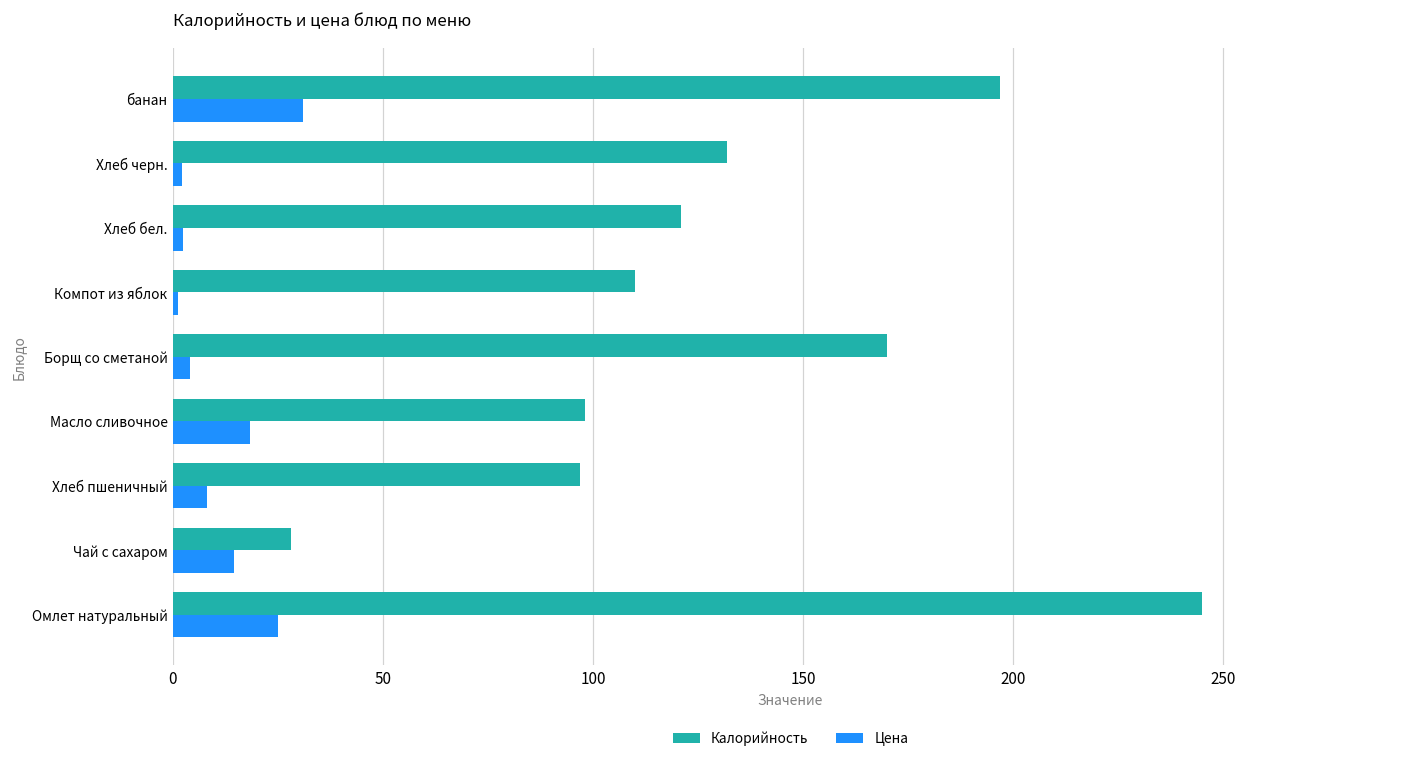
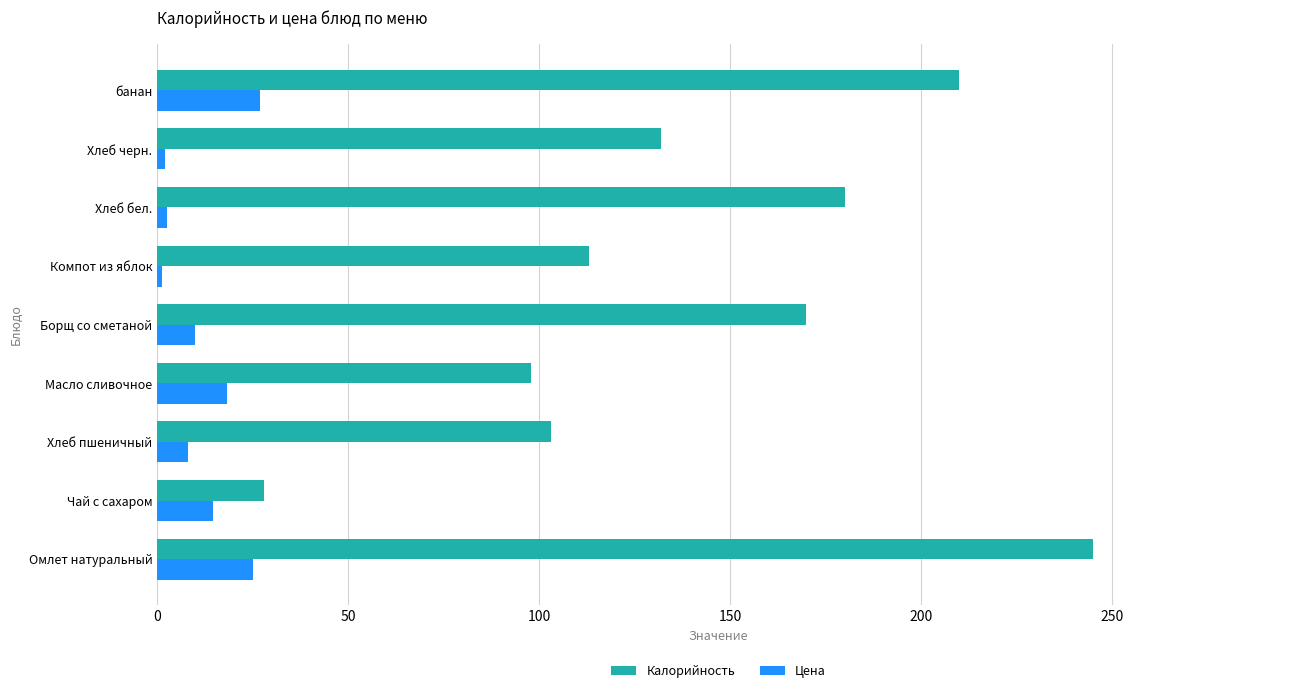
  {
    "Калорийность": {
-     "банан": 197,
+     "банан": 210,
      "Хлеб черн.": 132,
-     "Хлеб бел.": 121,
-     "Компот из яблок": 110,
+     "Хлеб бел.": 180,
+     "Компот из яблок": 113,
      "Борщ со сметаной": 170,
      "Масло сливочное": 98,
-     "Хлеб пшеничный": 97,
+     "Хлеб пшеничный": 103,
      "Чай с сахаром": 28,
      "Омлет натуральный": 245
    },
    "Цена": {
-     "банан": 31,
+     "банан": 27,
      "Хлеб черн.": 2,
      "Хлеб бел.": 3,
      "Компот из яблок": 1,
-     "Борщ со сметаной": 4,
+     "Борщ со сметаной": 10,
      "Масло сливочное": 18,
      "Хлеб пшеничный": 8,
      "Чай с сахаром": 15,
      "Омлет натуральный": 25
    }
  }
